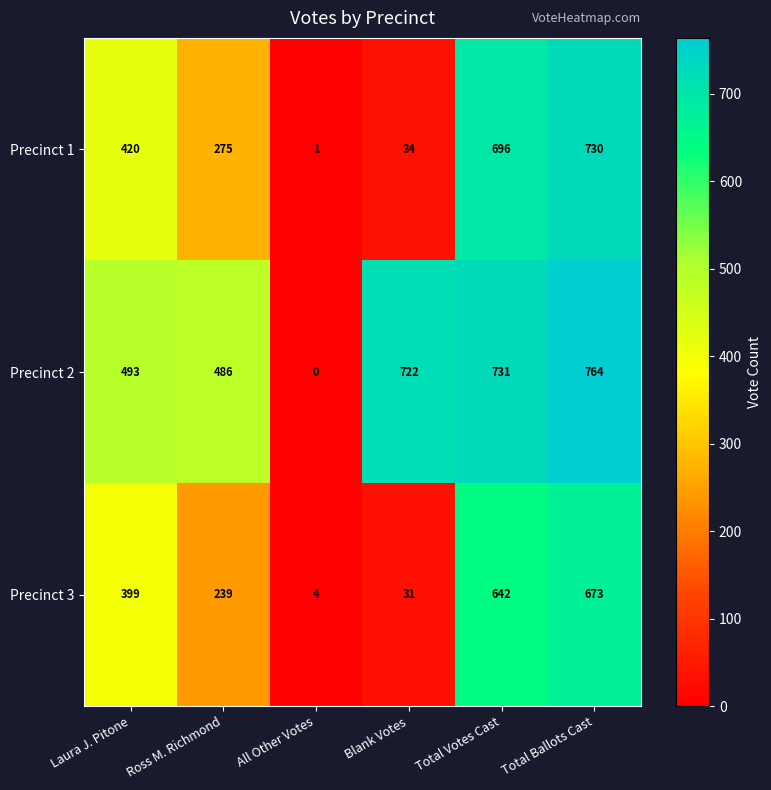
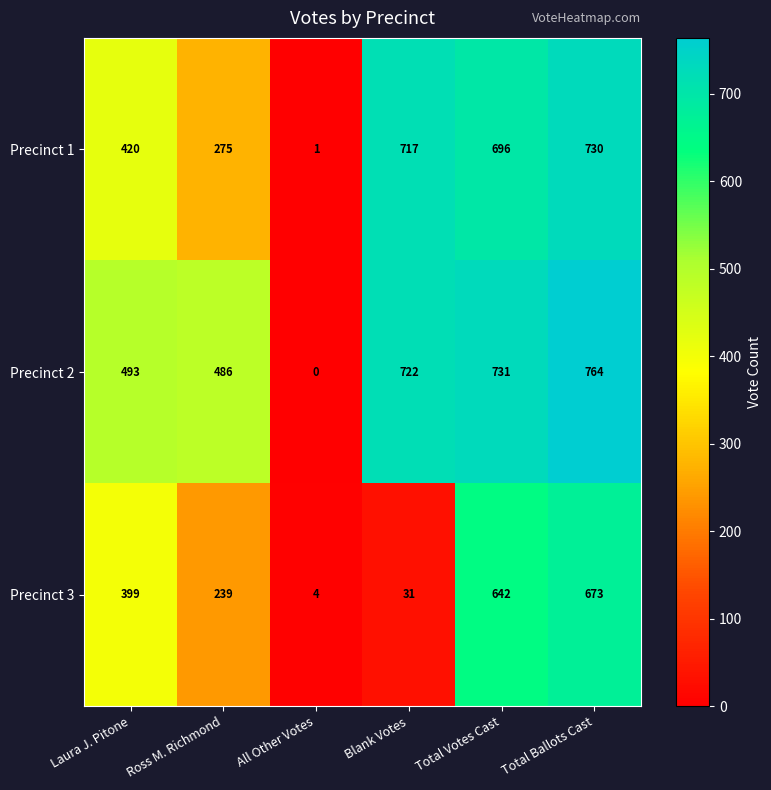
  {
    "Precinct 1": {
      "Laura J. Pitone": 420,
      "Ross M. Richmond": 275,
      "All Other Votes": 1,
-     "Blank Votes": 34,
+     "Blank Votes": 717,
      "Total Votes Cast": 696,
      "Total Ballots Cast": 730
    },
    "Precinct 2": {
      "Laura J. Pitone": 493,
      "Ross M. Richmond": 486,
      "All Other Votes": 0,
      "Blank Votes": 722,
      "Total Votes Cast": 731,
      "Total Ballots Cast": 764
    },
    "Precinct 3": {
      "Laura J. Pitone": 399,
      "Ross M. Richmond": 239,
      "All Other Votes": 4,
      "Blank Votes": 31,
      "Total Votes Cast": 642,
      "Total Ballots Cast": 673
    }
  }
